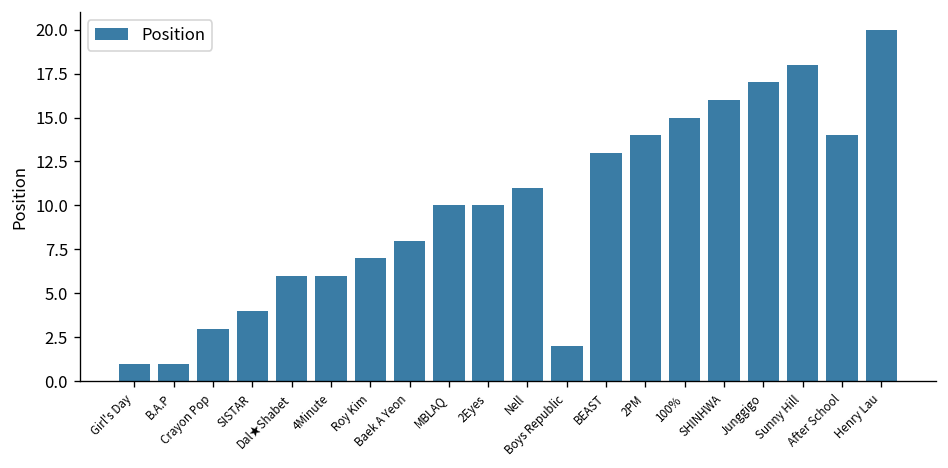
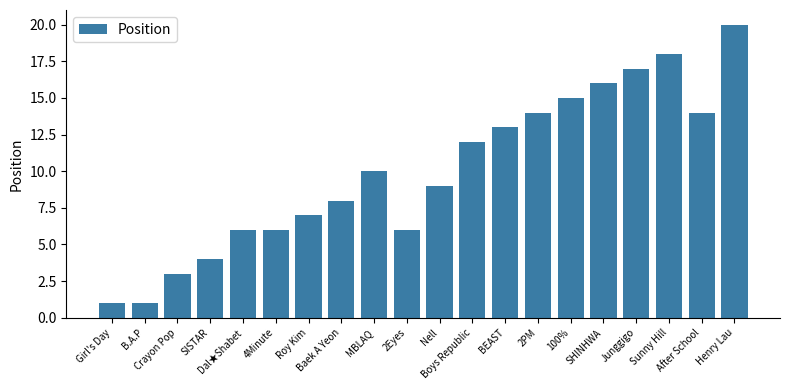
  {
    "Girl's Day": 1,
    "B.A.P": 1,
    "Crayon Pop": 3,
    "SISTAR": 4,
    "Dal★Shabet": 6,
    "4Minute": 6,
    "Roy Kim": 7,
    "Baek A Yeon": 8,
    "MBLAQ": 10,
-   "2Eyes": 10,
-   "Nell": 11,
-   "Boys Republic": 2,
+   "2Eyes": 6,
+   "Nell": 9,
+   "Boys Republic": 12,
    "BEAST": 13,
    "2PM": 14,
    "100%": 15,
    "SHINHWA": 16,
    "Junggigo": 17,
    "Sunny Hill": 18,
    "After School": 14,
    "Henry Lau": 20
  }
